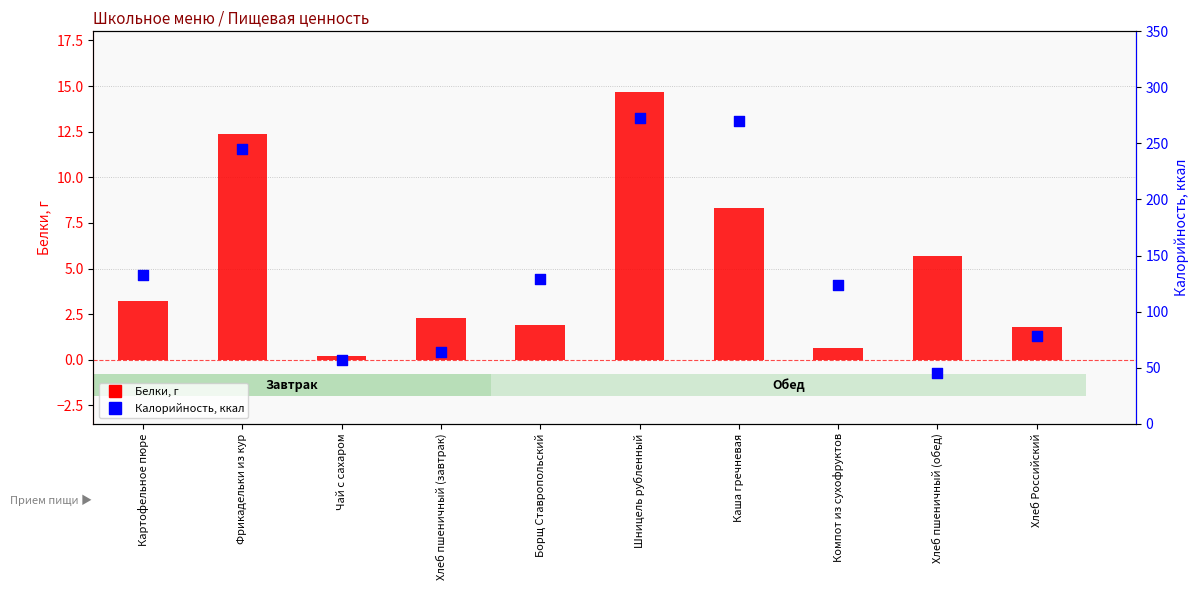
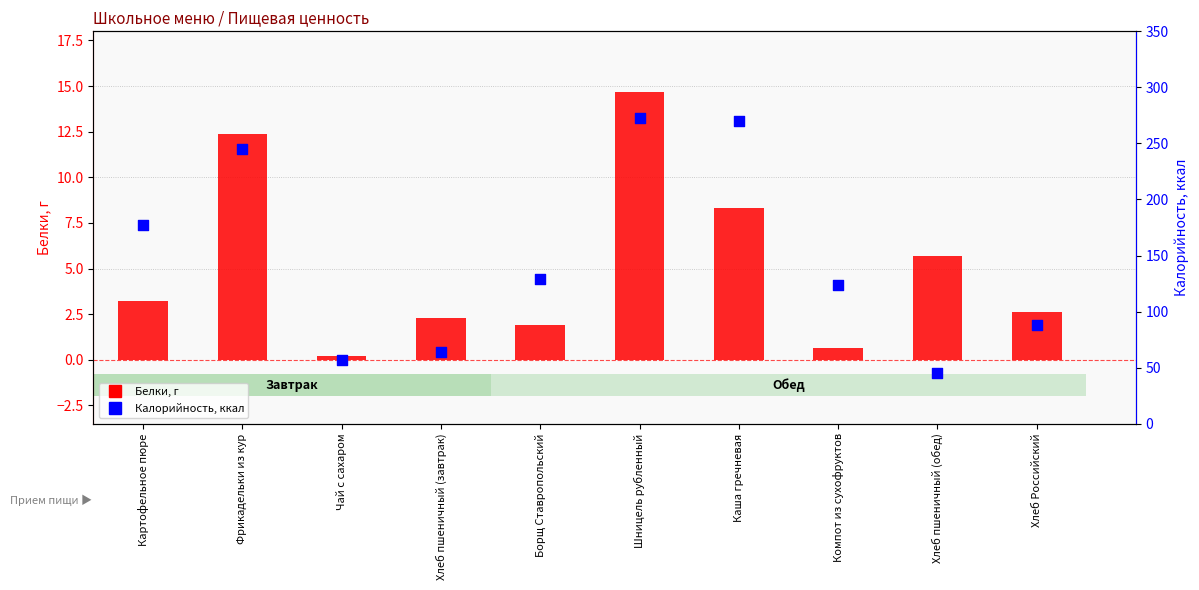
  {
    "Белки, г": {
      "Картофельное пюре": 3.2,
      "Фрикадельки из кур": 12.4,
      "Чай с сахаром": 0.2,
      "Хлеб пшеничный (завтрак)": 2.3,
      "Борщ Ставропольский": 1.9,
      "Шницель рубленный": 14.7,
      "Каша гречневая": 8.3,
      "Компот из сухофруктов": 0.7,
      "Хлеб пшеничный (обед)": 5.7,
-     "Хлеб Российский": 1.8
+     "Хлеб Российский": 2.6
    },
    "Калорийность, ккал": {
-     "Картофельное пюре": 133,
-     "Хлеб Российский": 78
+     "Картофельное пюре": 177,
+     "Хлеб Российский": 88
    }
  }
